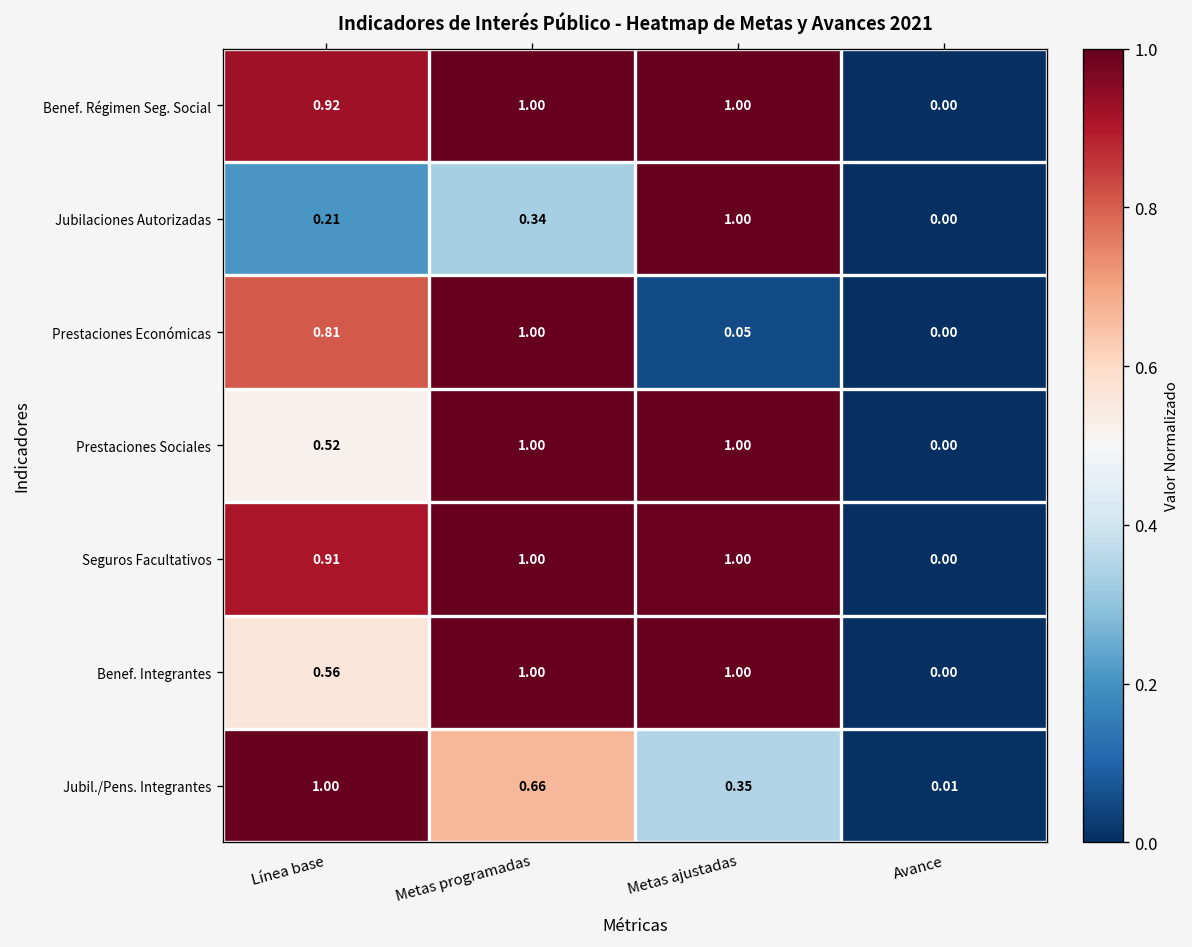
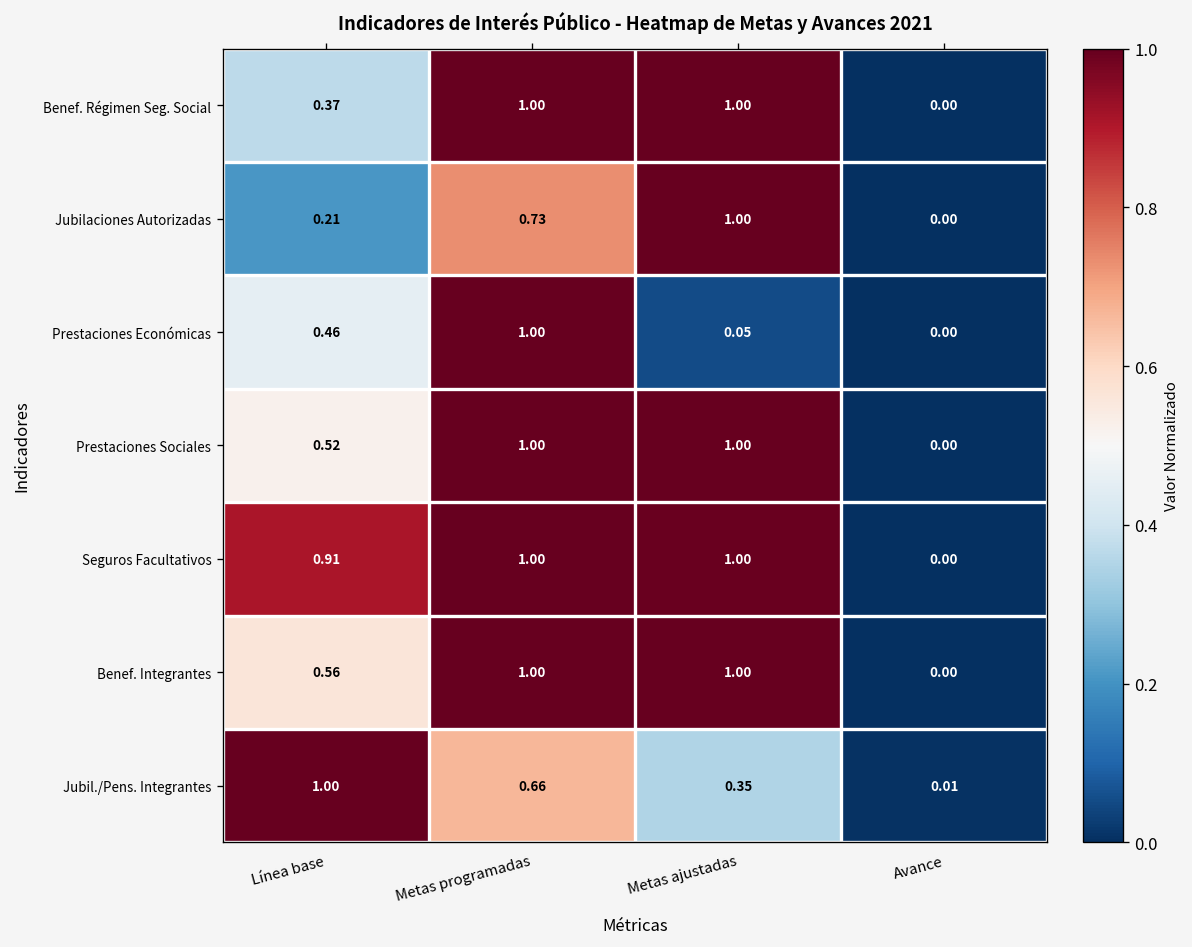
  {
    "Benef. Régimen Seg. Social": {
-     "Línea base": 0.92,
+     "Línea base": 0.37,
      "Metas programadas": 1.00,
      "Metas ajustadas": 1.00,
      "Avance": 0.00
    },
    "Jubilaciones Autorizadas": {
      "Línea base": 0.21,
-     "Metas programadas": 0.34,
+     "Metas programadas": 0.73,
      "Metas ajustadas": 1.00,
      "Avance": 0.00
    },
    "Prestaciones Económicas": {
-     "Línea base": 0.81,
+     "Línea base": 0.46,
      "Metas programadas": 1.00,
      "Metas ajustadas": 0.05,
      "Avance": 0.00
    },
    "Prestaciones Sociales": {
      "Línea base": 0.52,
      "Metas programadas": 1.00,
      "Metas ajustadas": 1.00,
      "Avance": 0.00
    },
    "Seguros Facultativos": {
      "Línea base": 0.91,
      "Metas programadas": 1.00,
      "Metas ajustadas": 1.00,
      "Avance": 0.00
    },
    "Benef. Integrantes": {
      "Línea base": 0.56,
      "Metas programadas": 1.00,
      "Metas ajustadas": 1.00,
      "Avance": 0.00
    },
    "Jubil./Pens. Integrantes": {
      "Línea base": 1.00,
      "Metas programadas": 0.66,
      "Metas ajustadas": 0.35,
      "Avance": 0.01
    }
  }
